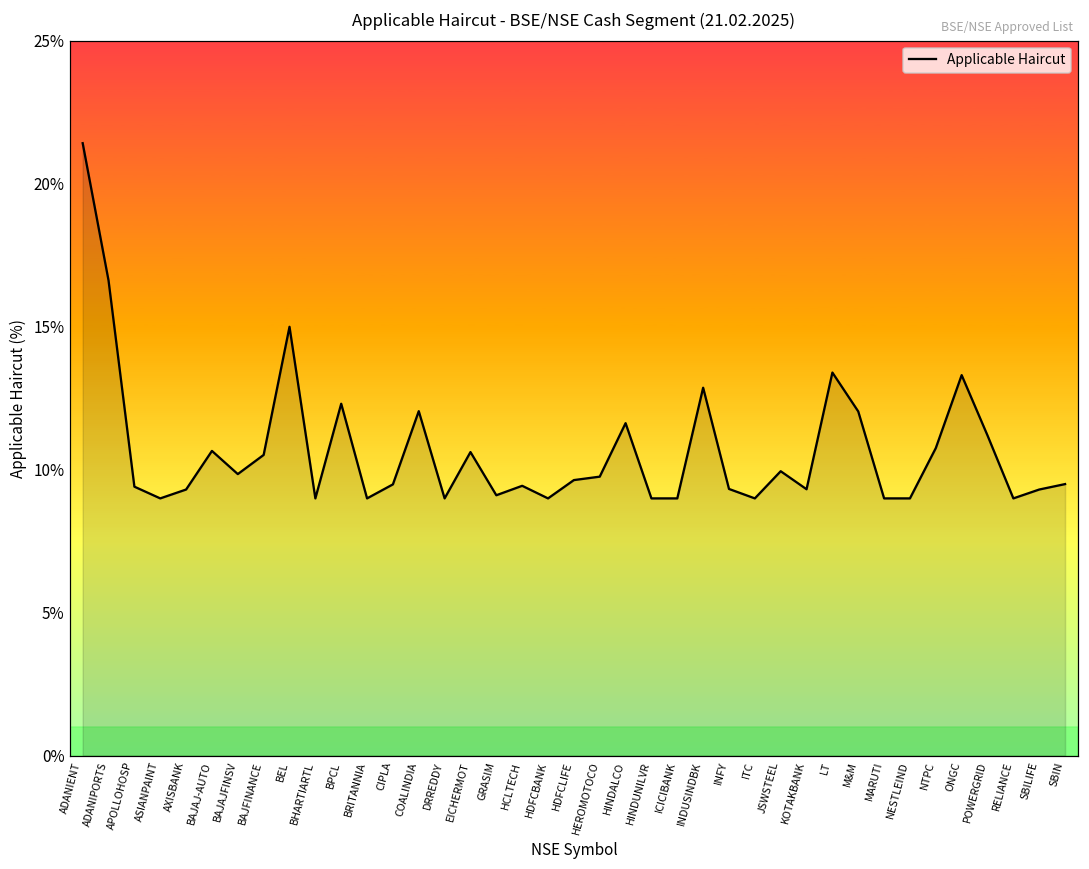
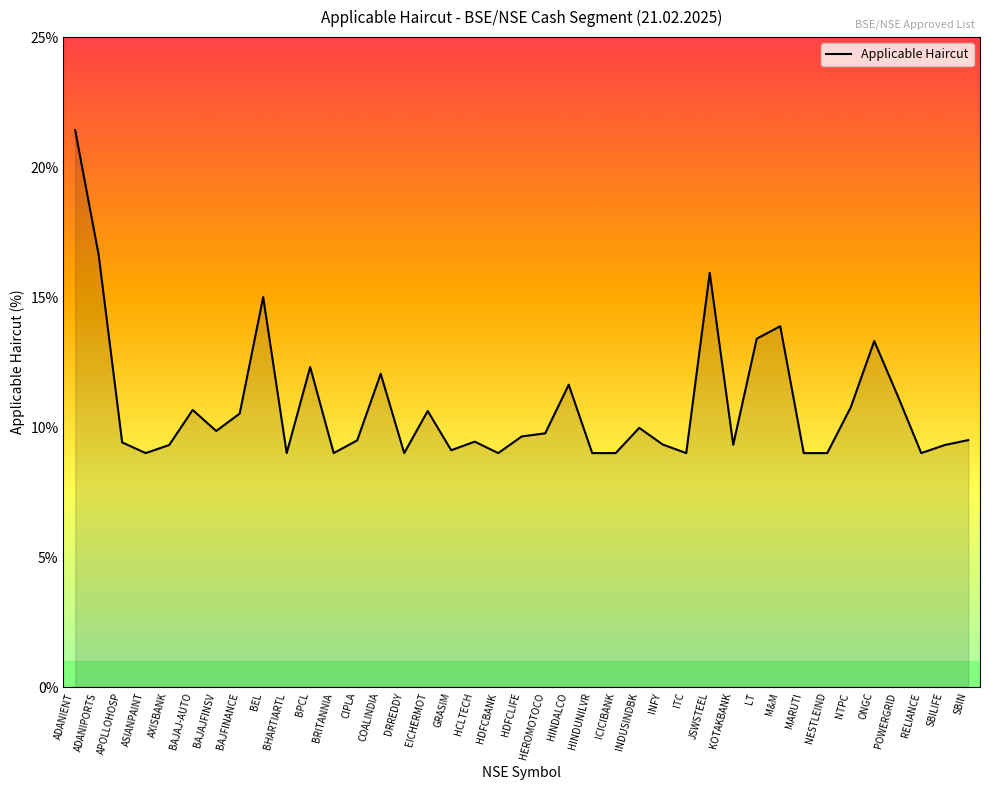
  {
    "ADANIENT": "21.4%",
    "ADANIPORTS": "16.6%",
    "APOLLOHOSP": "9.4%",
    "ASIANPAINT": "9.0%",
    "AXISBANK": "9.3%",
    "BAJAJ-AUTO": "10.7%",
    "BAJAJFINSV": "9.9%",
    "BAJFINANCE": "10.5%",
    "BEL": "15.0%",
    "BHARTIARTL": "9.0%",
    "BPCL": "12.3%",
    "BRITANNIA": "9.0%",
    "CIPLA": "9.5%",
    "COALINDIA": "12.1%",
    "DRREDDY": "9.0%",
    "EICHERMOT": "10.6%",
    "GRASIM": "9.1%",
    "HCLTECH": "9.4%",
    "HDFCBANK": "9.0%",
    "HDFCLIFE": "9.6%",
    "HEROMOTOCO": "9.8%",
    "HINDALCO": "11.6%",
    "HINDUNILVR": "9.0%",
    "ICICIBANK": "9.0%",
-   "INDUSINDBK": "12.9%",
+   "INDUSINDBK": "10.0%",
    "INFY": "9.3%",
    "ITC": "9.0%",
-   "JSWSTEEL": "10.0%",
+   "JSWSTEEL": "15.9%",
    "KOTAKBANK": "9.3%",
    "LT": "13.4%",
-   "M&M": "12.0%",
+   "M&M": "13.9%",
    "MARUTI": "9.0%",
    "NESTLEIND": "9.0%",
    "NTPC": "10.8%",
    "ONGC": "13.3%",
    "POWERGRID": "11.2%",
    "RELIANCE": "9.0%",
    "SBILIFE": "9.3%",
    "SBIN": "9.5%"
  }
